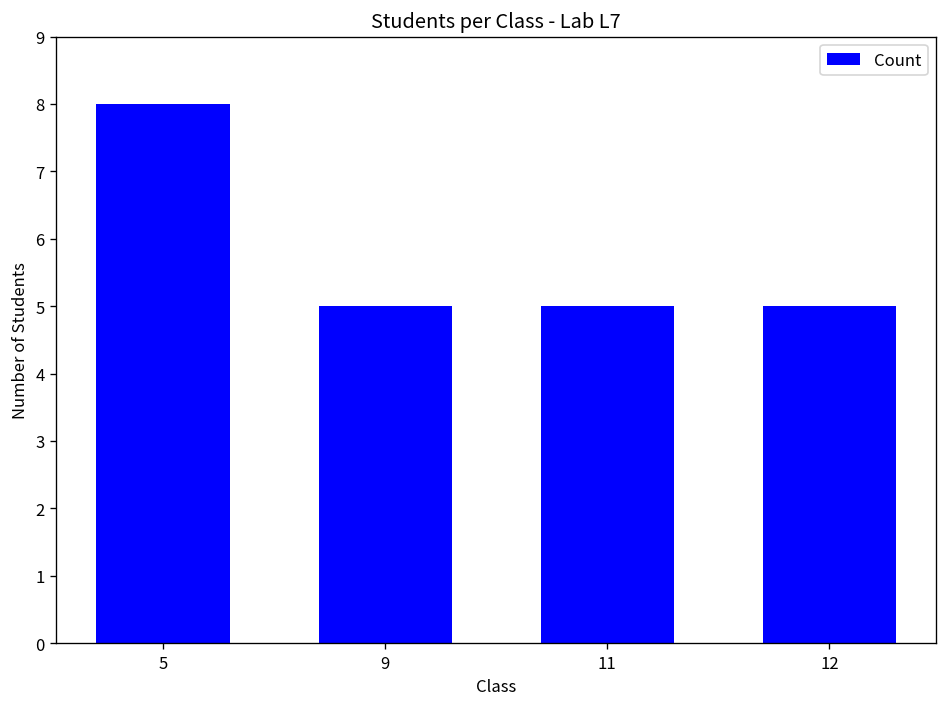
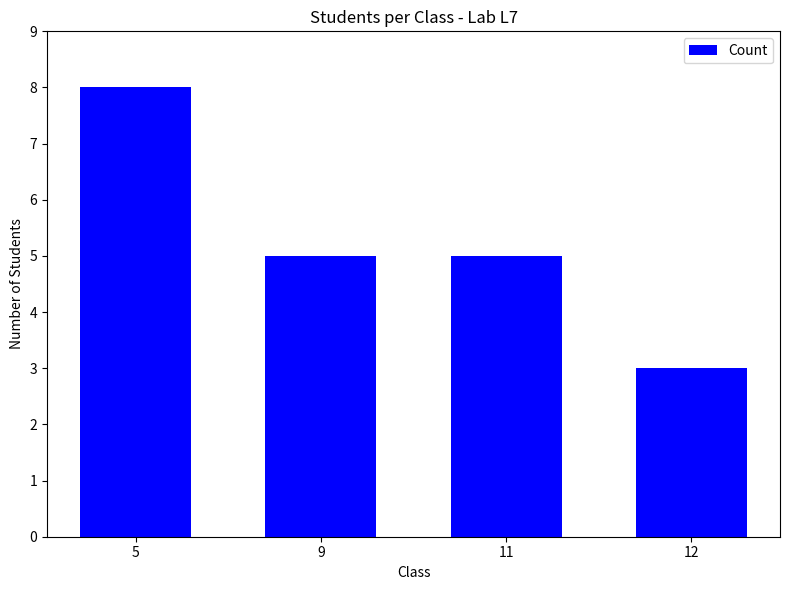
  {
    "5": 8,
    "9": 5,
    "11": 5,
-   "12": 5
+   "12": 3
  }
